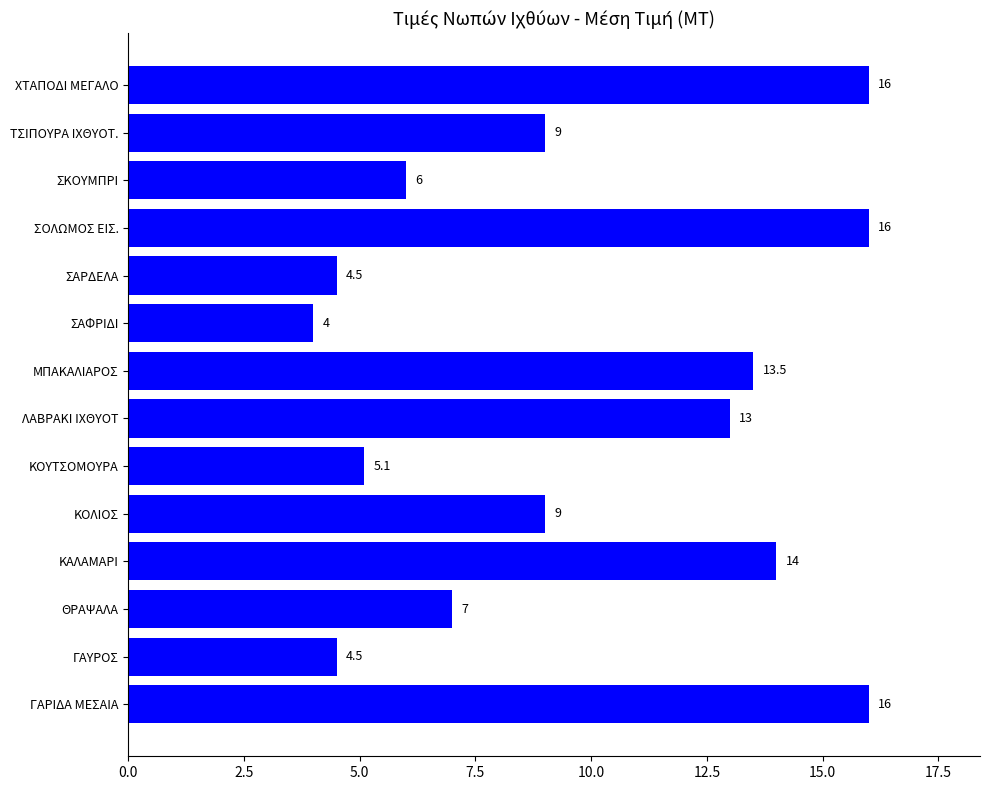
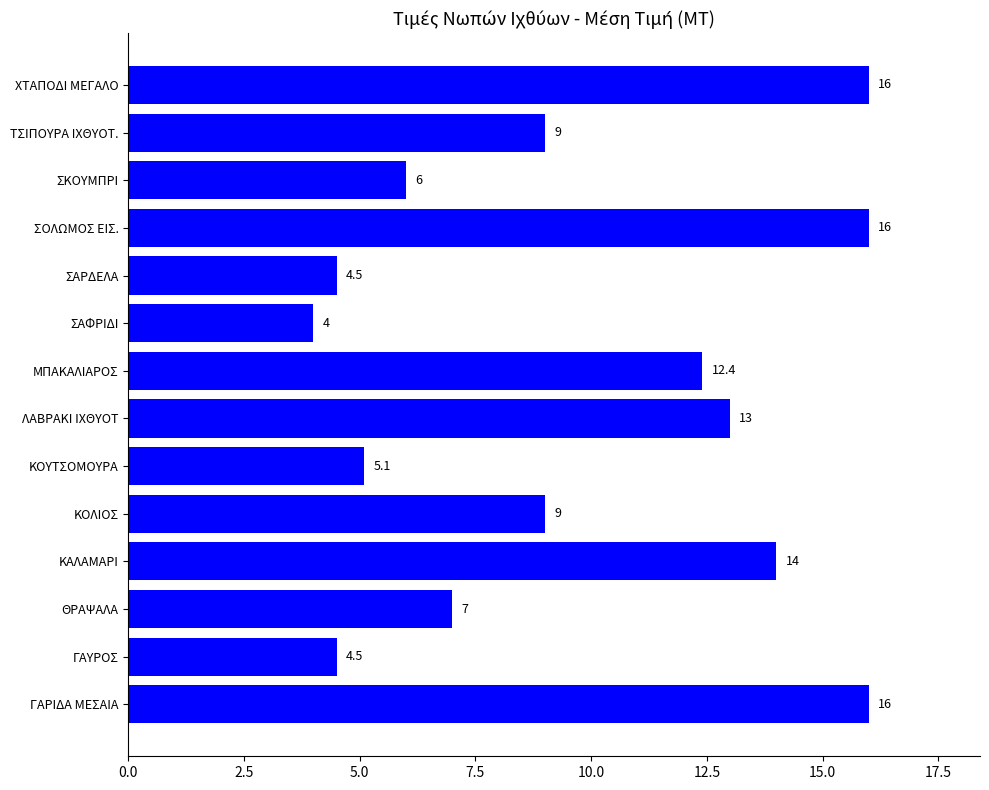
  {
    "ΧΤΑΠΟΔΙ ΜΕΓΑΛΟ": 16,
    "ΤΣΙΠΟΥΡΑ ΙΧΘΥΟΤ.": 9,
    "ΣΚΟΥΜΠΡΙ": 6,
    "ΣΟΛΩΜΟΣ ΕΙΣ.": 16,
    "ΣΑΡΔΕΛΑ": 4.5,
    "ΣΑΦΡΙΔΙ": 4,
-   "ΜΠΑΚΑΛΙΑΡΟΣ": 13.5,
+   "ΜΠΑΚΑΛΙΑΡΟΣ": 12.4,
    "ΛΑΒΡΑΚΙ ΙΧΘΥΟΤ": 13,
    "ΚΟΥΤΣΟΜΟΥΡΑ": 5.1,
    "ΚΟΛΙΟΣ": 9,
    "ΚΑΛΑΜΑΡΙ": 14,
    "ΘΡΑΨΑΛΑ": 7,
    "ΓΑΥΡΟΣ": 4.5,
    "ΓΑΡΙΔΑ ΜΕΣΑΙΑ": 16
  }
